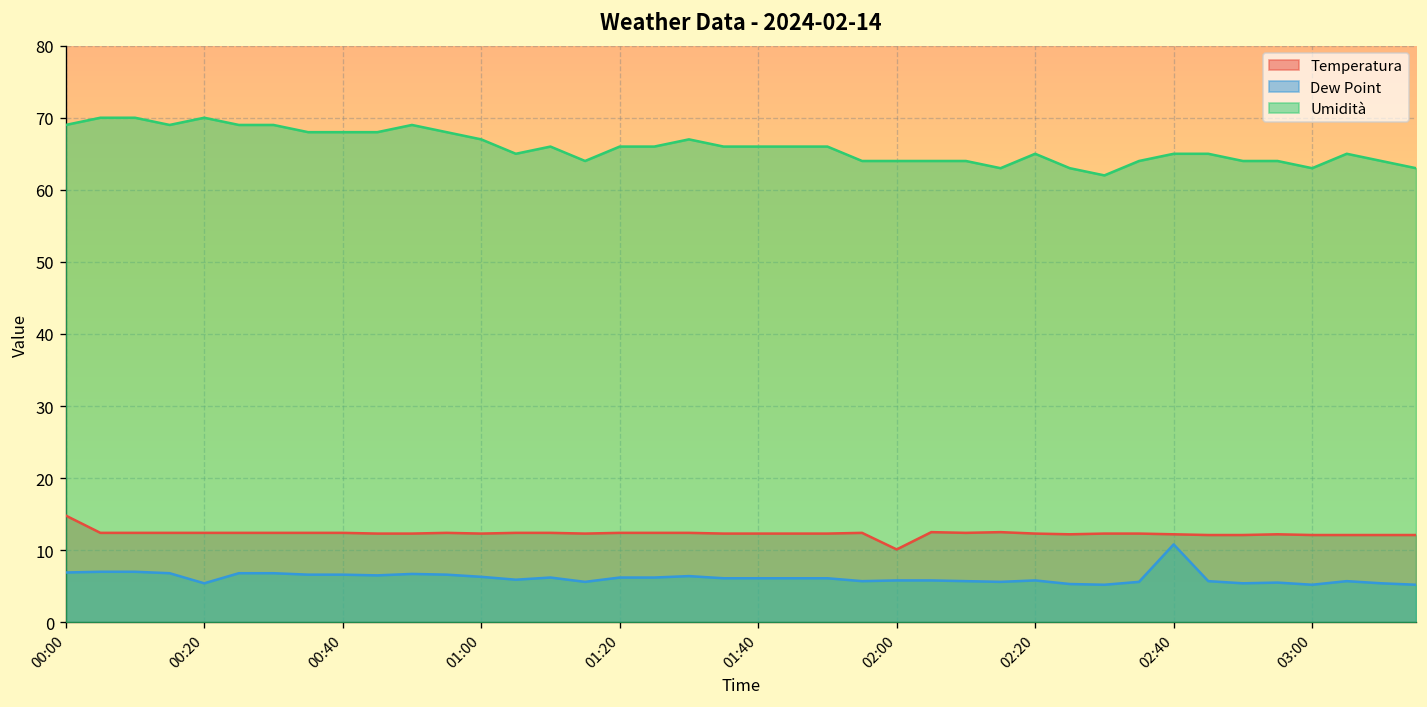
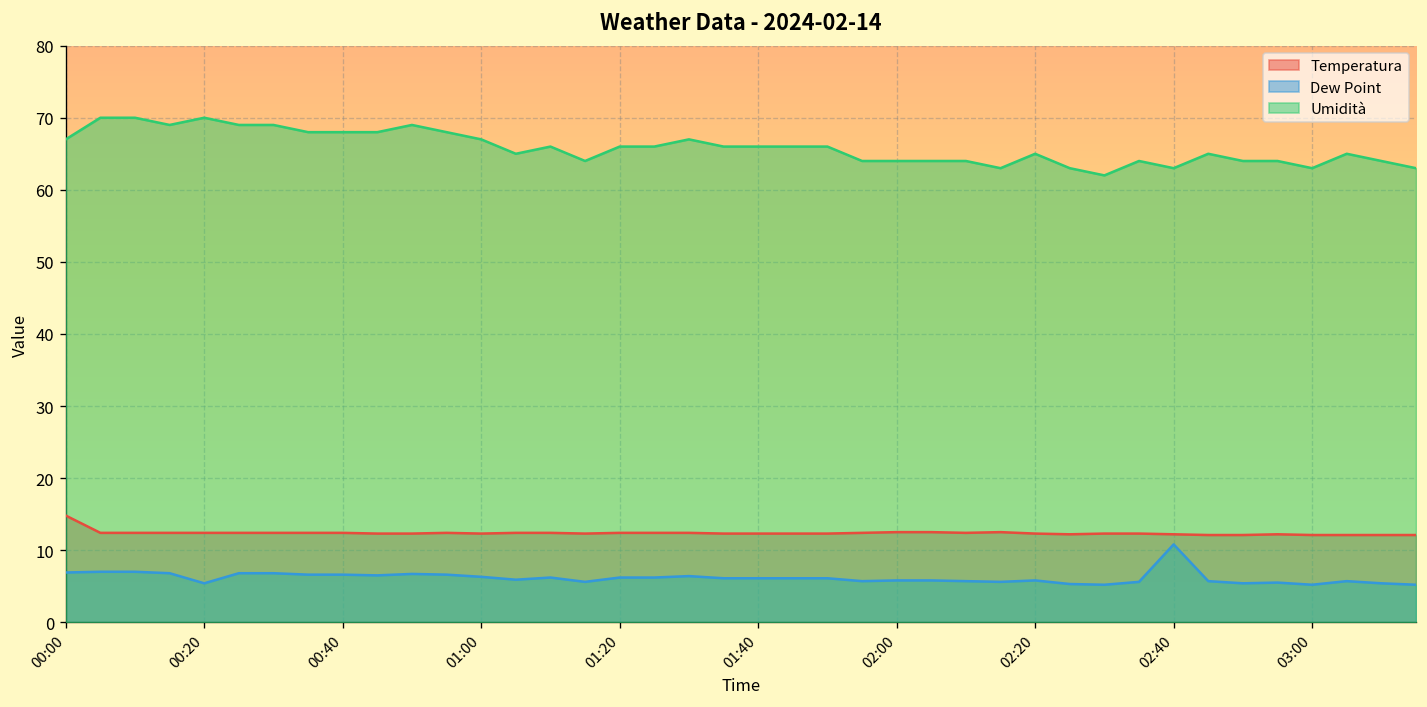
  {
    "Temperatura": {
      "00:00": 15,
      "00:20": 12,
      "00:40": 12,
      "01:00": 12,
      "01:20": 12,
      "01:40": 12,
-     "02:00": 10,
+     "02:00": 13,
      "02:20": 12,
      "02:40": 12,
      "03:00": 12
    },
    "Dew Point": {
      "00:00": 7,
      "00:20": 5,
      "00:40": 7,
      "01:00": 6,
      "01:20": 6,
      "01:40": 6,
      "02:00": 6,
      "02:20": 6,
      "02:40": 11,
      "03:00": 5
    },
    "Umidità": {
-     "00:00": 69,
+     "00:00": 67,
      "00:20": 70,
      "00:40": 68,
      "01:00": 67,
      "01:20": 66,
      "01:40": 66,
      "02:00": 64,
      "02:20": 65,
-     "02:40": 65,
+     "02:40": 63,
      "03:00": 63
    }
  }
